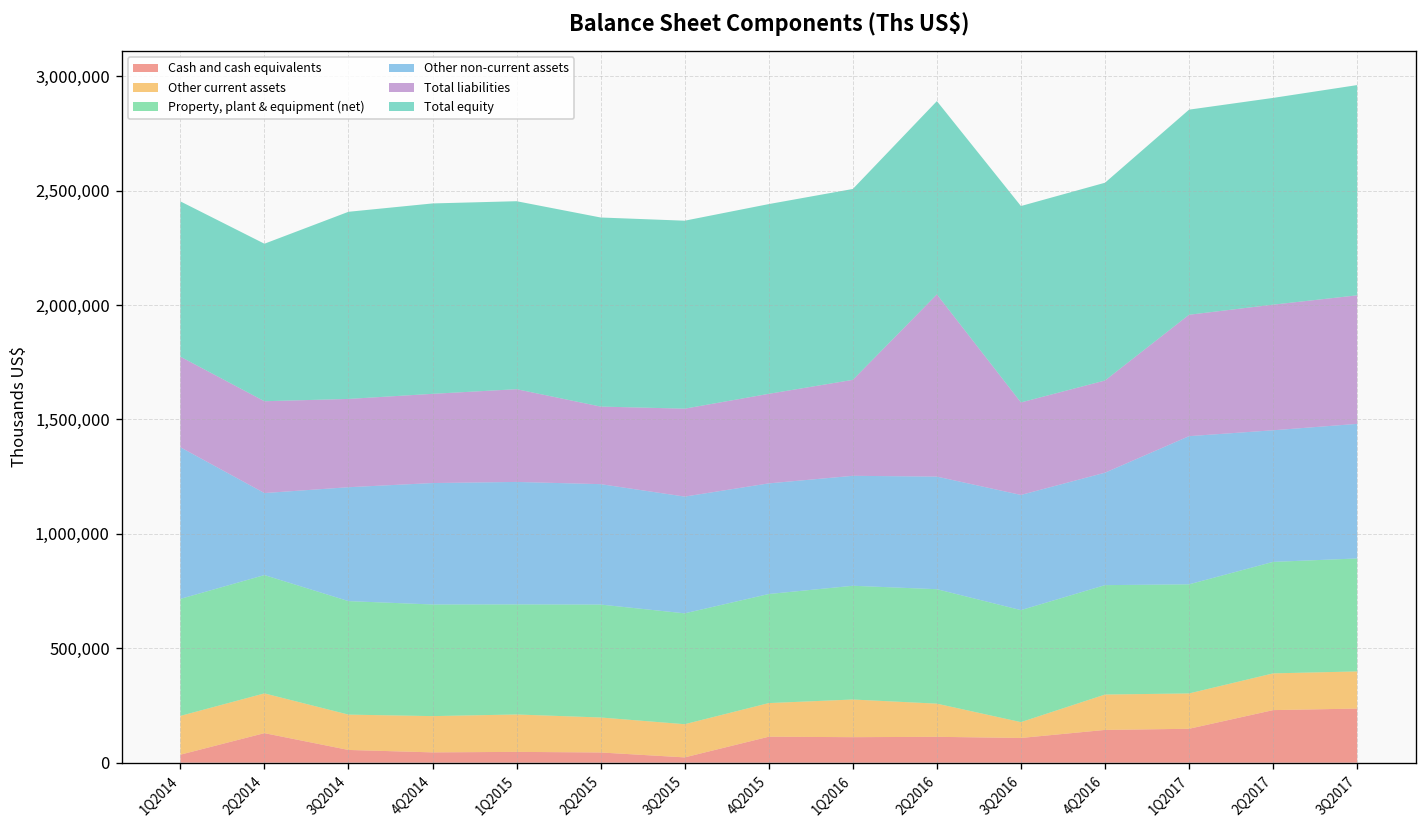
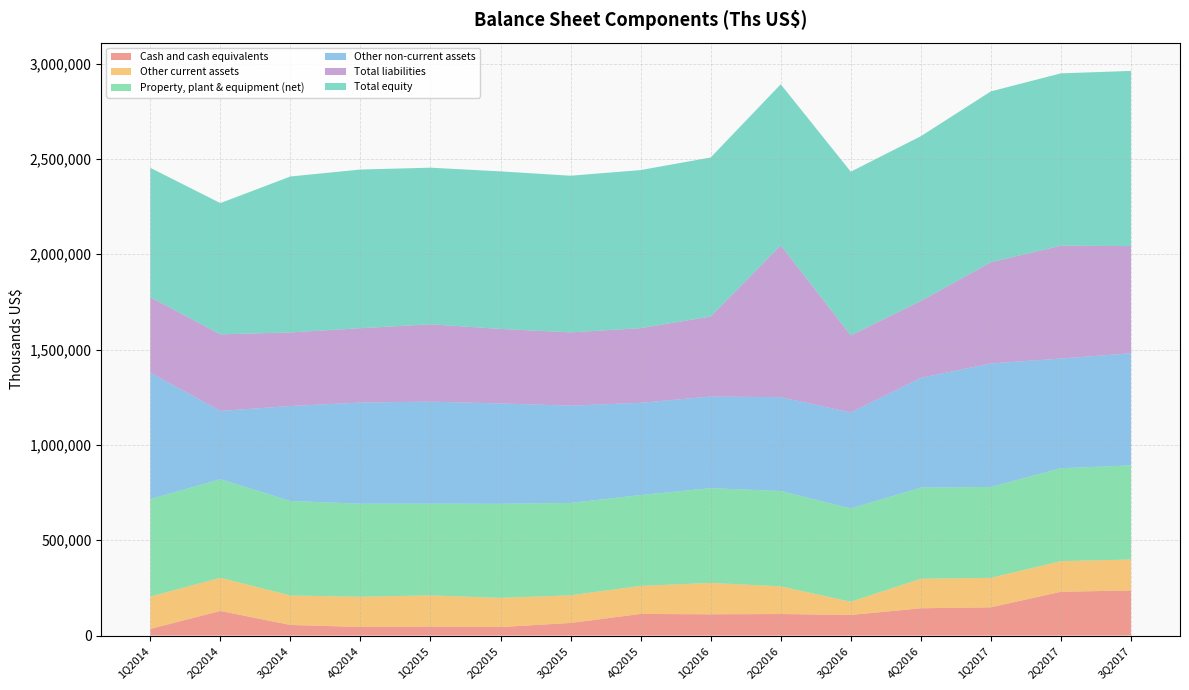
  {
    "Cash and cash equivalents": {
      "1Q2014": "30,000",
      "2Q2014": "130,000",
      "3Q2014": "60,000",
      "4Q2014": "40,000",
      "1Q2015": "50,000",
      "2Q2015": "40,000",
-     "3Q2015": "20,000",
+     "3Q2015": "70,000",
      "4Q2015": "110,000",
      "1Q2016": "110,000",
      "2Q2016": "110,000",
      "3Q2016": "110,000",
      "4Q2016": "140,000",
      "1Q2017": "150,000",
      "2Q2017": "230,000",
      "3Q2017": "240,000"
    },
    "Other current assets": {
      "1Q2014": "170,000",
      "2Q2014": "170,000",
      "3Q2014": "150,000",
      "4Q2014": "160,000",
      "1Q2015": "160,000",
      "2Q2015": "150,000",
      "3Q2015": "150,000",
      "4Q2015": "150,000",
      "1Q2016": "160,000",
      "2Q2016": "150,000",
      "3Q2016": "70,000",
      "4Q2016": "150,000",
      "1Q2017": "150,000",
      "2Q2017": "160,000",
      "3Q2017": "160,000"
    },
    "Other non-current assets": {
      "1Q2014": "660,000",
      "2Q2014": "360,000",
      "3Q2014": "500,000",
      "4Q2014": "530,000",
      "1Q2015": "540,000",
      "2Q2015": "530,000",
      "3Q2015": "510,000",
      "4Q2015": "480,000",
      "1Q2016": "480,000",
      "2Q2016": "490,000",
      "3Q2016": "500,000",
-     "4Q2016": "490,000",
+     "4Q2016": "580,000",
      "1Q2017": "650,000",
      "2Q2017": "580,000",
      "3Q2017": "590,000"
    },
    "Total liabilities": {
      "1Q2014": "400,000",
      "2Q2014": "400,000",
      "3Q2014": "390,000",
      "4Q2014": "390,000",
      "1Q2015": "410,000",
-     "2Q2015": "340,000",
+     "2Q2015": "390,000",
      "3Q2015": "380,000",
      "4Q2015": "390,000",
      "1Q2016": "420,000",
      "2Q2016": "800,000",
      "3Q2016": "400,000",
      "4Q2016": "400,000",
      "1Q2017": "530,000",
-     "2Q2017": "550,000",
+     "2Q2017": "590,000",
      "3Q2017": "560,000"
    }
  }
